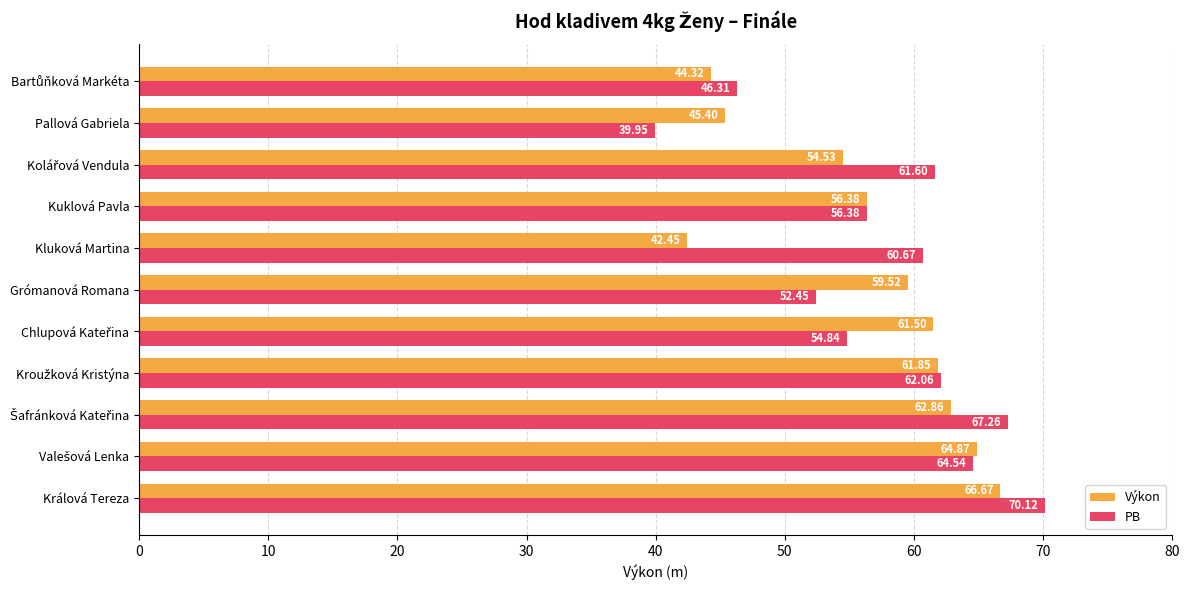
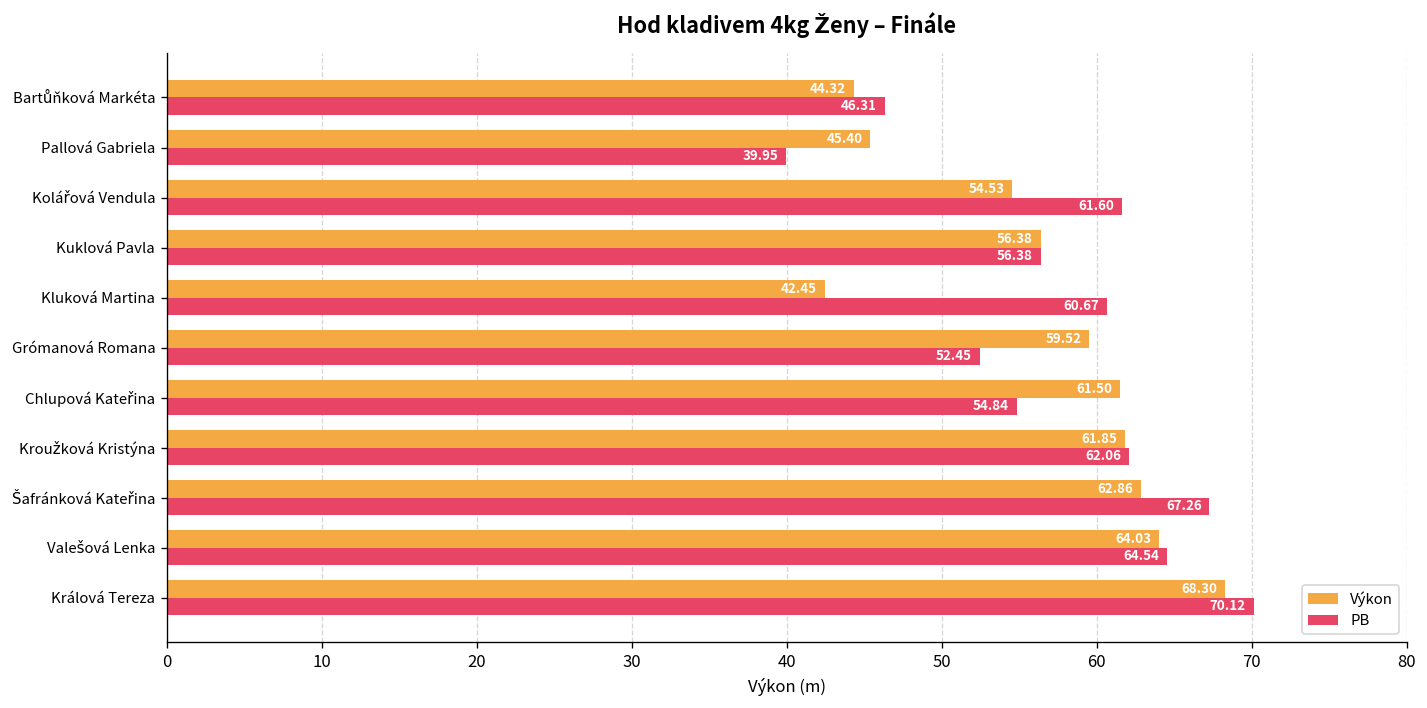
  {
    "Výkon": {
      "Bartůňková Markéta": 44.32,
      "Pallová Gabriela": 45.40,
      "Kolářová Vendula": 54.53,
      "Kuklová Pavla": 56.38,
      "Kluková Martina": 42.45,
      "Grómanová Romana": 59.52,
      "Chlupová Kateřina": 61.50,
      "Kroužková Kristýna": 61.85,
      "Šafránková Kateřina": 62.86,
-     "Valešová Lenka": 64.87,
-     "Králová Tereza": 66.67
+     "Valešová Lenka": 64.03,
+     "Králová Tereza": 68.30
    },
    "PB": {
      "Bartůňková Markéta": 46.31,
      "Pallová Gabriela": 39.95,
      "Kolářová Vendula": 61.60,
      "Kuklová Pavla": 56.38,
      "Kluková Martina": 60.67,
      "Grómanová Romana": 52.45,
      "Chlupová Kateřina": 54.84,
      "Kroužková Kristýna": 62.06,
      "Šafránková Kateřina": 67.26,
      "Valešová Lenka": 64.54,
      "Králová Tereza": 70.12
    }
  }
